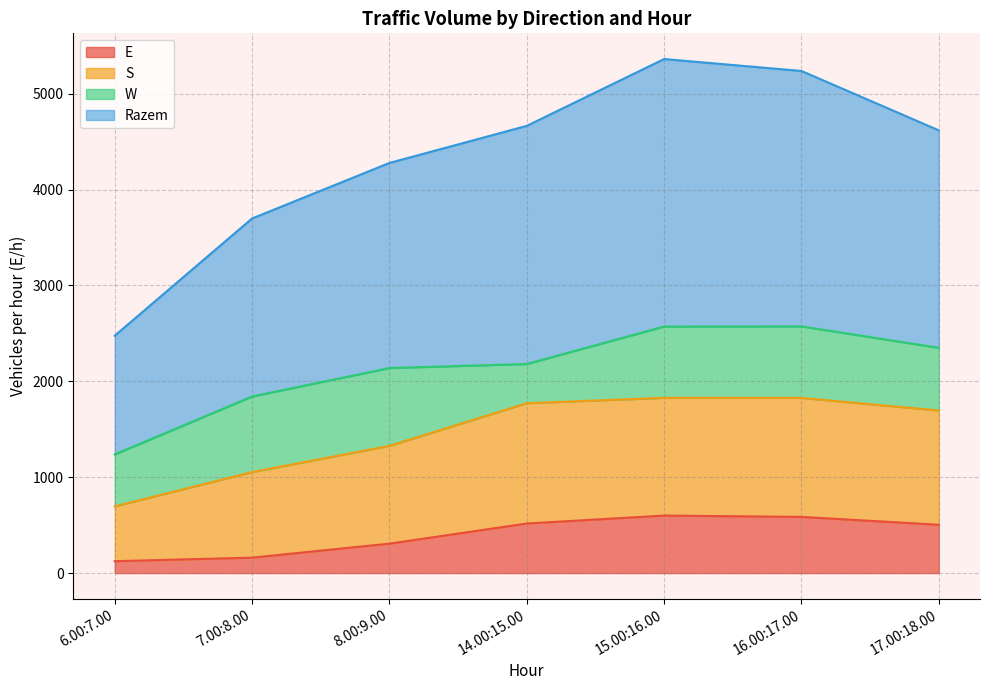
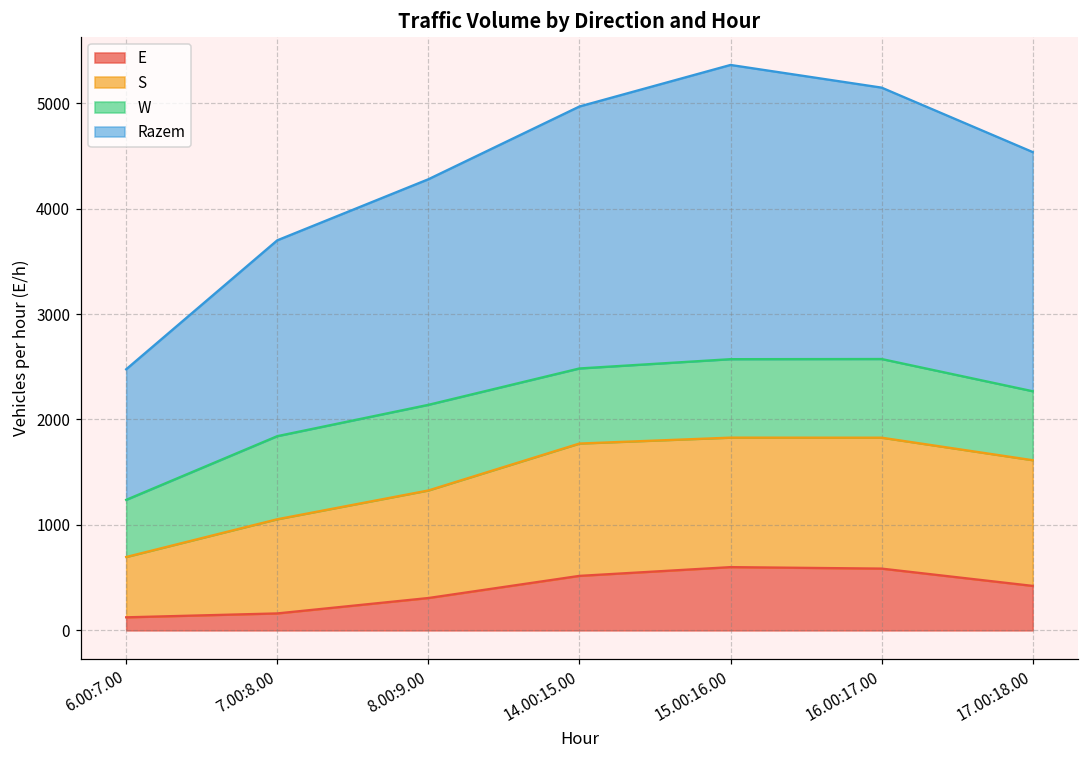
  {
    "E": {
      "6.00:7.00": 100,
      "7.00:8.00": 200,
      "8.00:9.00": 300,
      "14.00:15.00": 500,
      "15.00:16.00": 600,
      "16.00:17.00": 600,
-     "17.00:18.00": 500
+     "17.00:18.00": 400
    },
    "S": {
      "6.00:7.00": 600,
      "7.00:8.00": 900,
      "8.00:9.00": 1000,
      "14.00:15.00": 1300,
      "15.00:16.00": 1200,
      "16.00:17.00": 1200,
      "17.00:18.00": 1200
    },
    "W": {
      "6.00:7.00": 500,
      "7.00:8.00": 800,
      "8.00:9.00": 800,
-     "14.00:15.00": 400,
+     "14.00:15.00": 700,
      "15.00:16.00": 700,
      "16.00:17.00": 700,
      "17.00:18.00": 700
    },
    "Razem": {
      "6.00:7.00": 1200,
      "7.00:8.00": 1900,
      "8.00:9.00": 2100,
      "14.00:15.00": 2500,
      "15.00:16.00": 2800,
-     "16.00:17.00": 2700,
+     "16.00:17.00": 2600,
      "17.00:18.00": 2300
    }
  }
